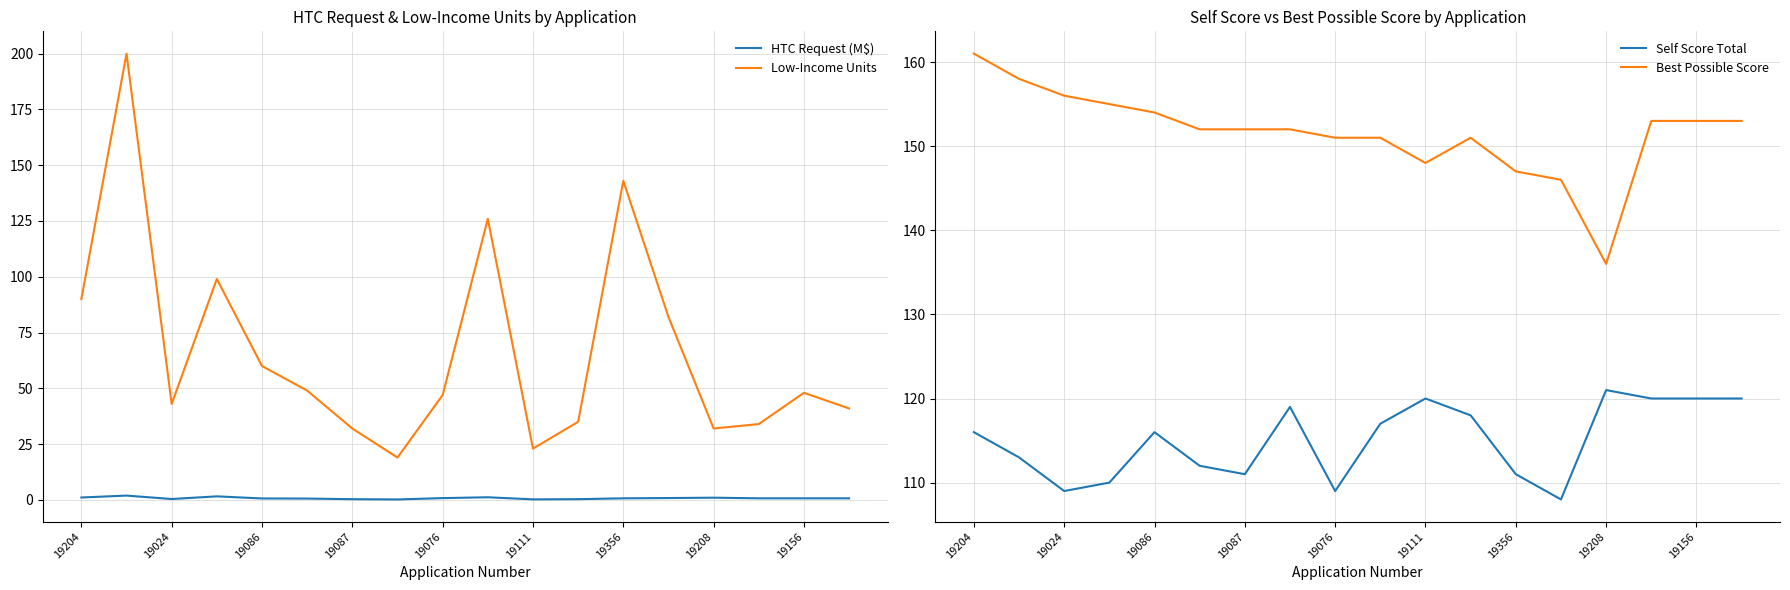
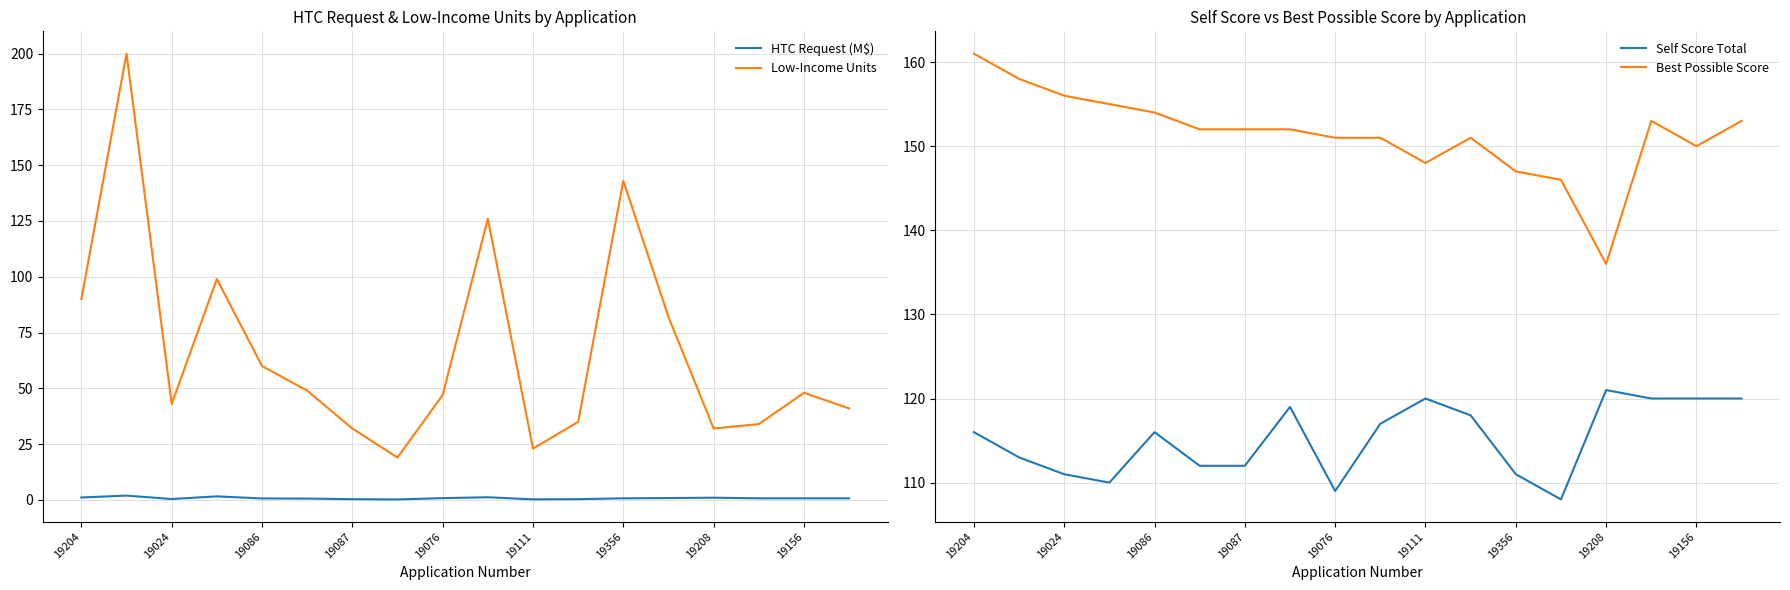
  {
    "HTC Request & Low-Income Units by Application": {
      "HTC Request (M$)": {
        "19204": 1,
        "19024": 0,
        "19086": 1,
        "19087": 0,
        "19076": 1,
        "19111": 0,
        "19356": 1,
        "19208": 1,
        "19156": 1
      },
      "Low-Income Units": {
        "19204": 90,
        "19024": 43,
        "19086": 60,
        "19087": 32,
        "19076": 47,
        "19111": 23,
        "19356": 143,
        "19208": 32,
        "19156": 48
      }
    },
    "Self Score vs Best Possible Score by Application": {
      "Self Score Total": {
        "19204": 116,
-       "19024": 109,
+       "19024": 111,
        "19086": 116,
-       "19087": 111,
+       "19087": 112,
        "19076": 109,
        "19111": 120,
        "19356": 111,
        "19208": 121,
        "19156": 120
      },
      "Best Possible Score": {
        "19204": 161,
        "19024": 156,
        "19086": 154,
        "19087": 152,
        "19076": 151,
        "19111": 148,
        "19356": 147,
        "19208": 136,
-       "19156": 153
+       "19156": 150
      }
    }
  }
